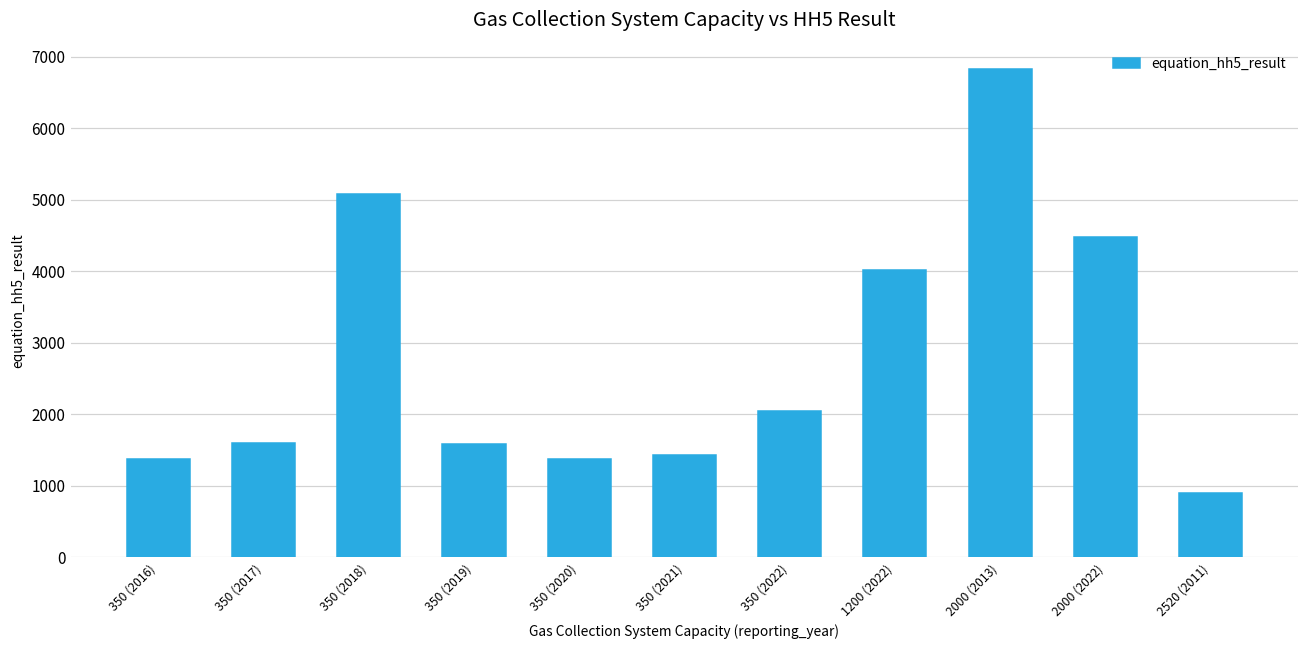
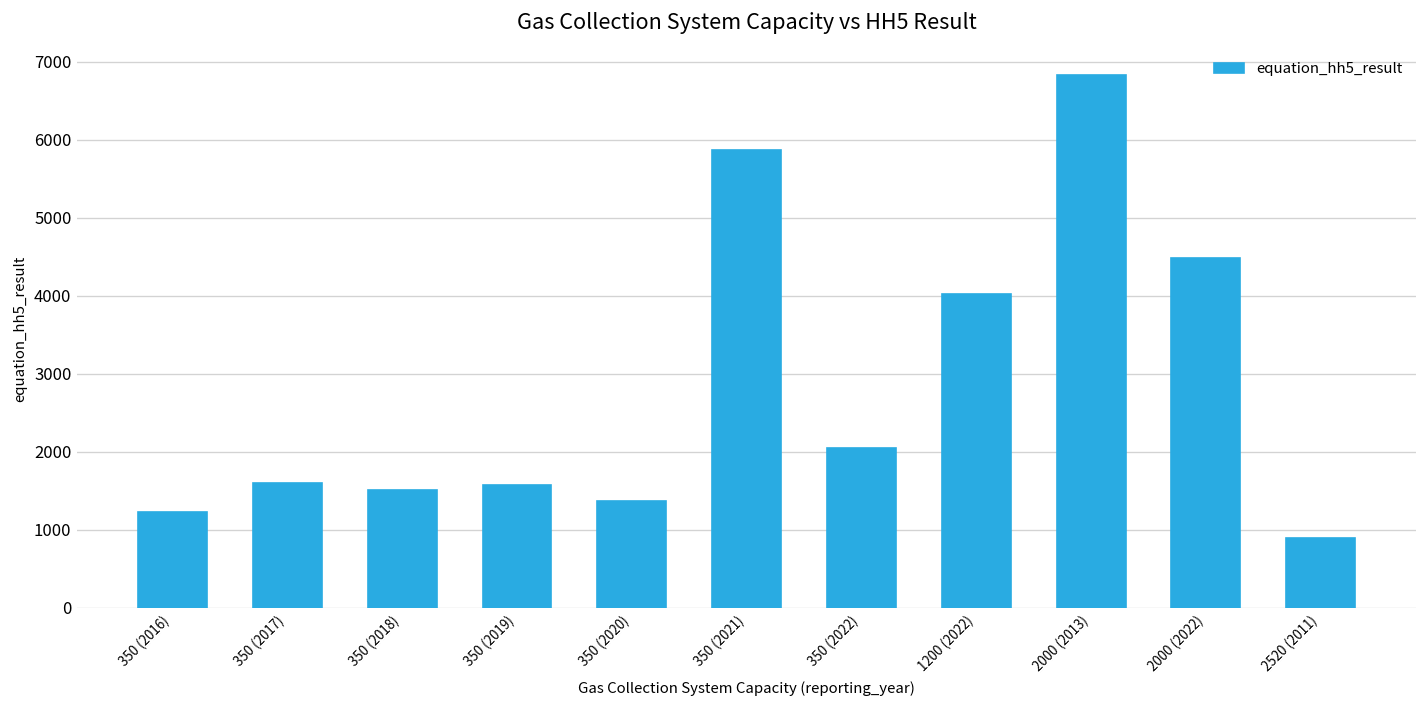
  {
-   "350 (2016)": 1400,
+   "350 (2016)": 1200,
    "350 (2017)": 1600,
-   "350 (2018)": 5100,
+   "350 (2018)": 1500,
    "350 (2019)": 1600,
    "350 (2020)": 1400,
-   "350 (2021)": 1400,
+   "350 (2021)": 5900,
    "350 (2022)": 2000,
    "1200 (2022)": 4000,
    "2000 (2013)": 6800,
    "2000 (2022)": 4500,
    "2520 (2011)": 900
  }
